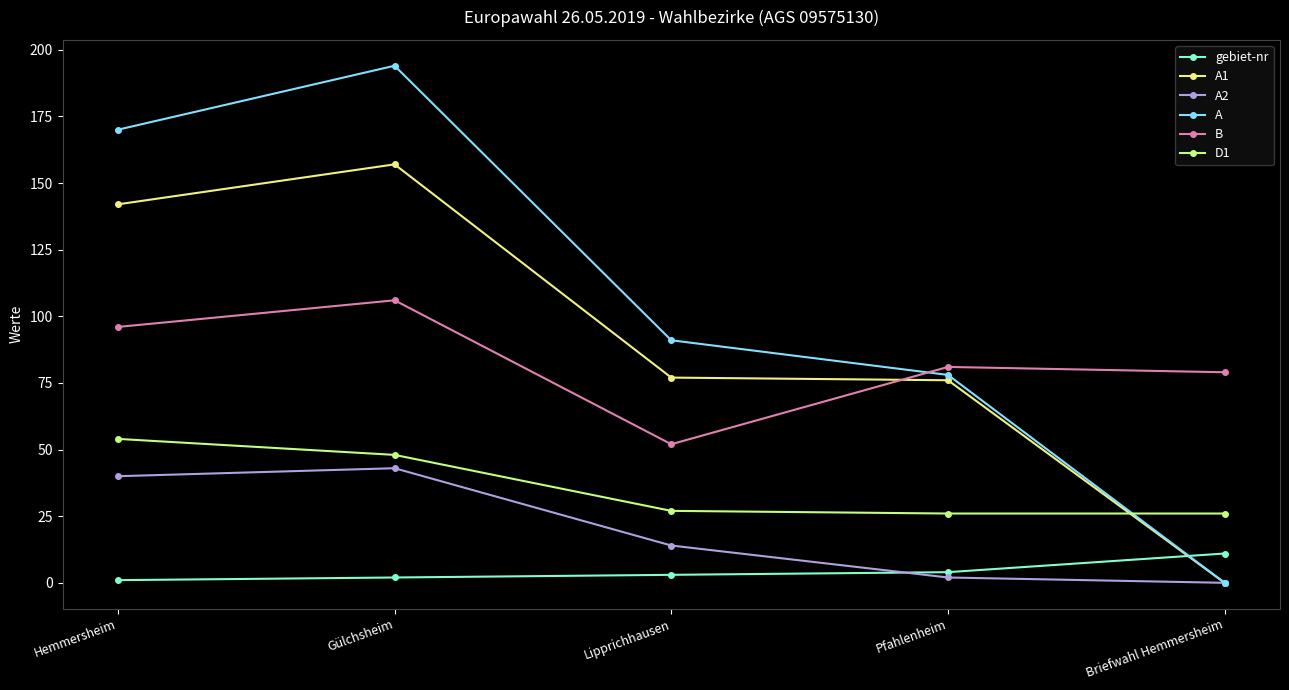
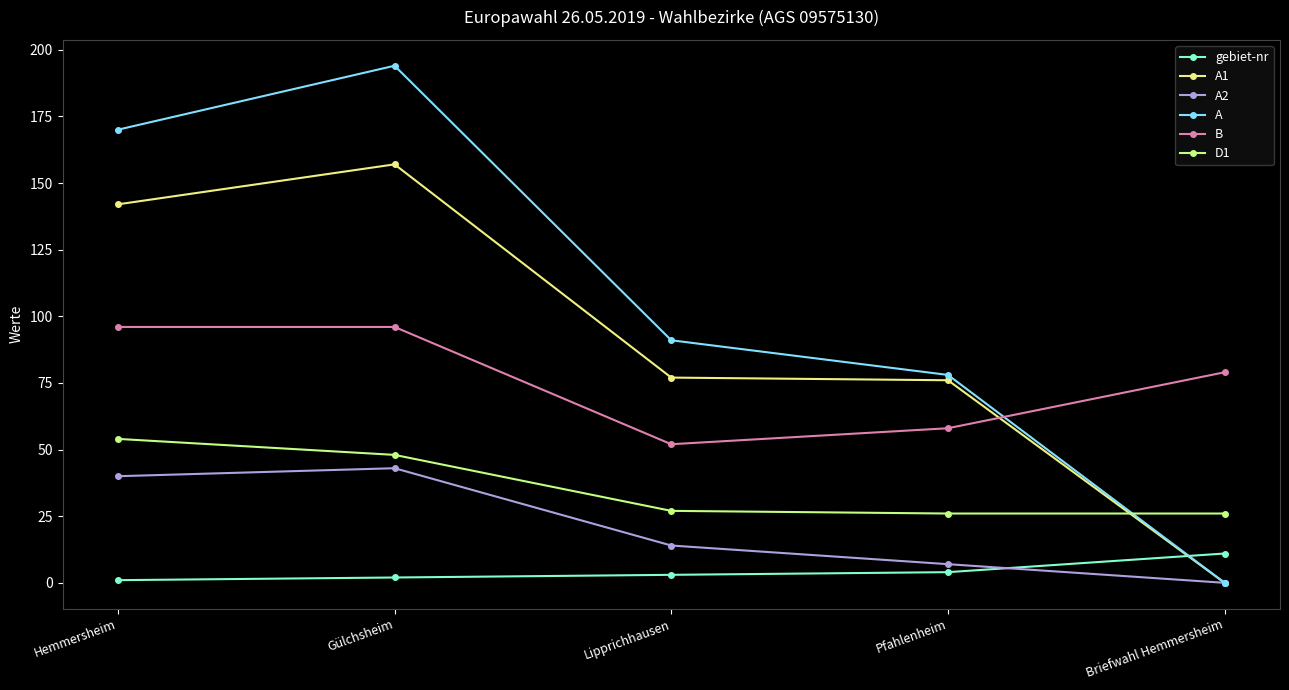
  {
    "A2": {
      "Hemmersheim": 40,
      "Gülchsheim": 43,
      "Lipprichhausen": 14,
-     "Pfahlenheim": 2
+     "Pfahlenheim": 7
    },
    "B": {
      "Hemmersheim": 96,
-     "Gülchsheim": 106,
+     "Gülchsheim": 96,
      "Lipprichhausen": 52,
-     "Pfahlenheim": 81,
+     "Pfahlenheim": 58,
      "Briefwahl Hemmersheim": 79
    }
  }
